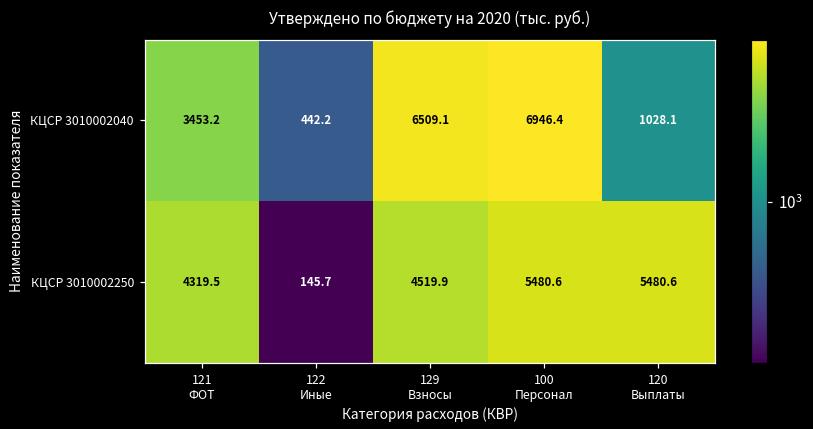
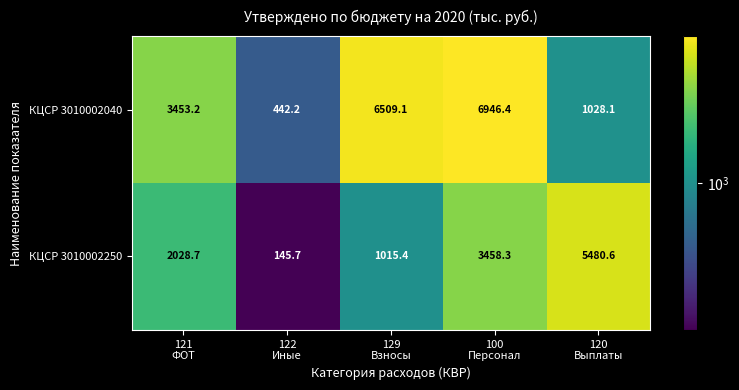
  {
    "КЦСР 3010002040": {
      "121 ФОТ": 3453.2,
      "122 Иные": 442.2,
      "129 Взносы": 6509.1,
      "100 Персонал": 6946.4,
      "120 Выплаты": 1028.1
    },
    "КЦСР 3010002250": {
-     "121 ФОТ": 4319.5,
+     "121 ФОТ": 2028.7,
      "122 Иные": 145.7,
-     "129 Взносы": 4519.9,
-     "100 Персонал": 5480.6,
+     "129 Взносы": 1015.4,
+     "100 Персонал": 3458.3,
      "120 Выплаты": 5480.6
    }
  }
